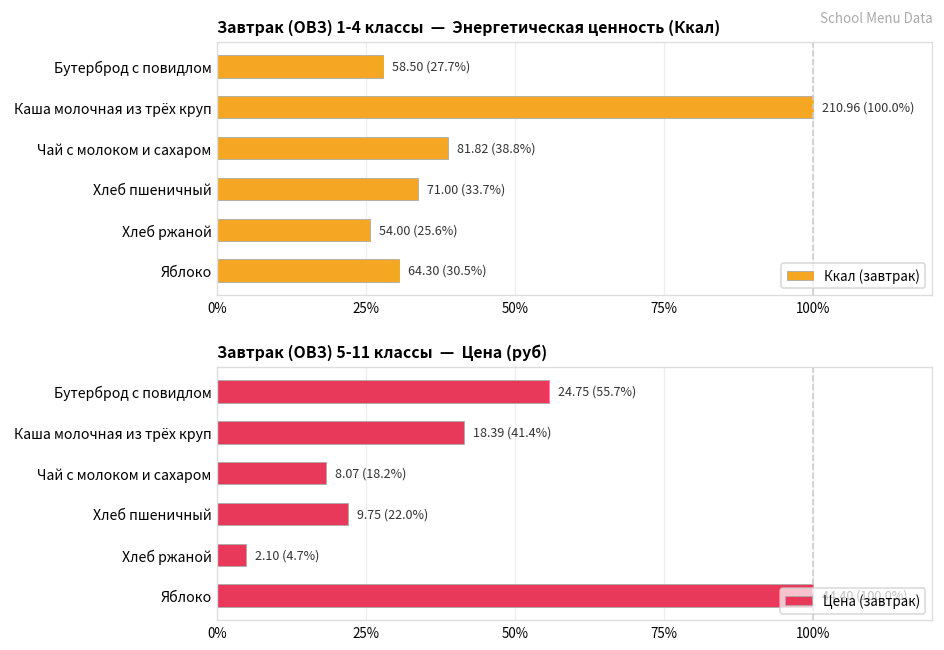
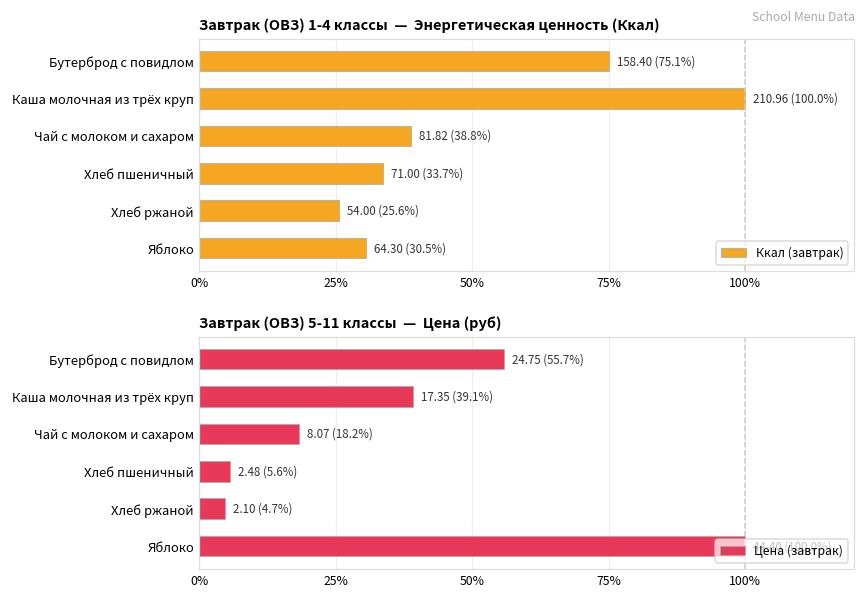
  {
    "Завтрак (ОВЗ) 1-4 классы — Энергетическая ценность (Ккал)": {
-     "Бутерброд с повидлом": "58.50 (27.7%)",
+     "Бутерброд с повидлом": "158.40 (75.1%)",
      "Каша молочная из трёх круп": "(100.0%)",
      "Чай с молоком и сахаром": "(38.8%)",
      "Хлеб пшеничный": "(33.7%)",
      "Хлеб ржаной": "(25.6%)",
      "Яблоко": "(30.5%)"
    },
    "Завтрак (ОВЗ) 5-11 классы — Цена (руб)": {
      "Бутерброд с повидлом": "(55.7%)",
-     "Каша молочная из трёх круп": "18.39 (41.4%)",
+     "Каша молочная из трёх круп": "17.35 (39.1%)",
      "Чай с молоком и сахаром": "(18.2%)",
-     "Хлеб пшеничный": "9.75 (22.0%)",
+     "Хлеб пшеничный": "2.48 (5.6%)",
      "Хлеб ржаной": "(4.7%)"
    }
  }
